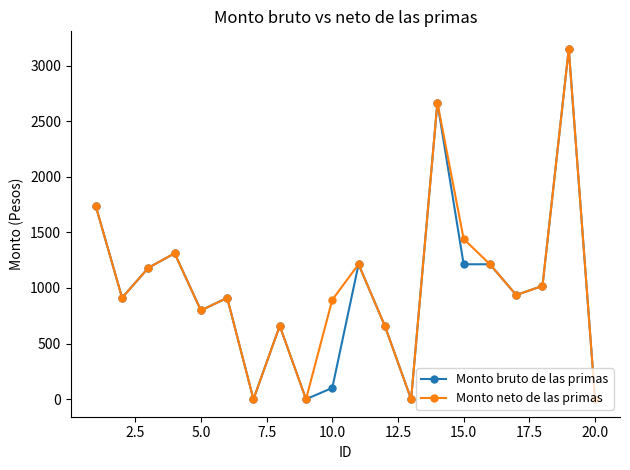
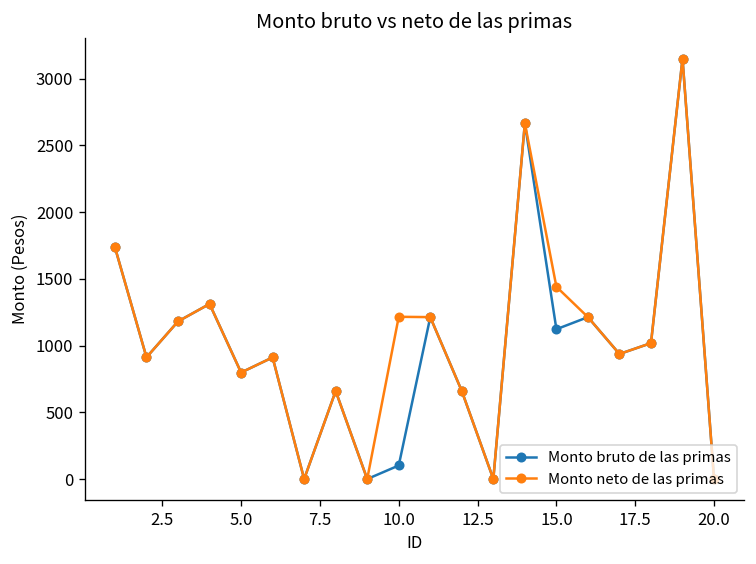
  {
    "Monto bruto de las primas": {
      "10.0": 100,
-     "15.0": 1210
+     "15.0": 1120
    },
    "Monto neto de las primas": {
-     "10.0": 890,
+     "10.0": 1220,
      "15.0": 1440
    }
  }
